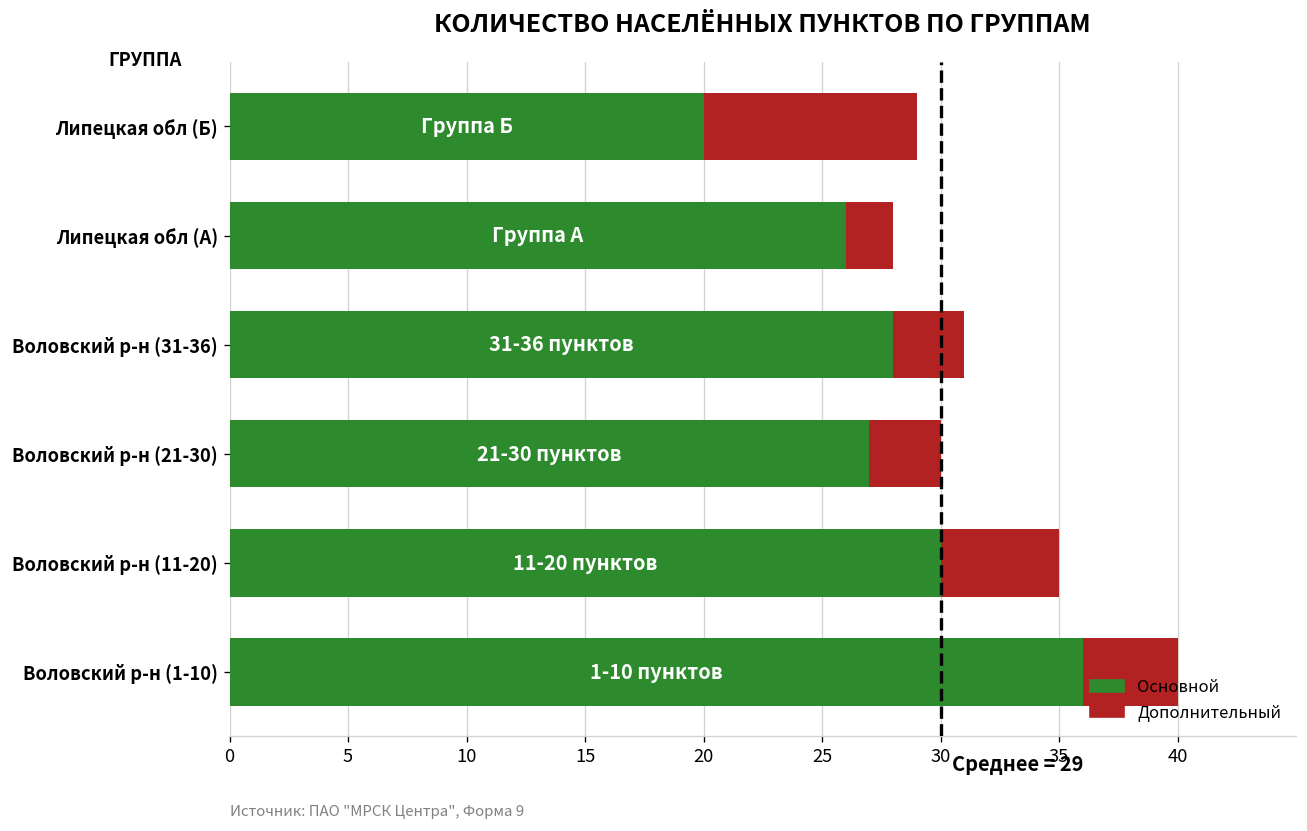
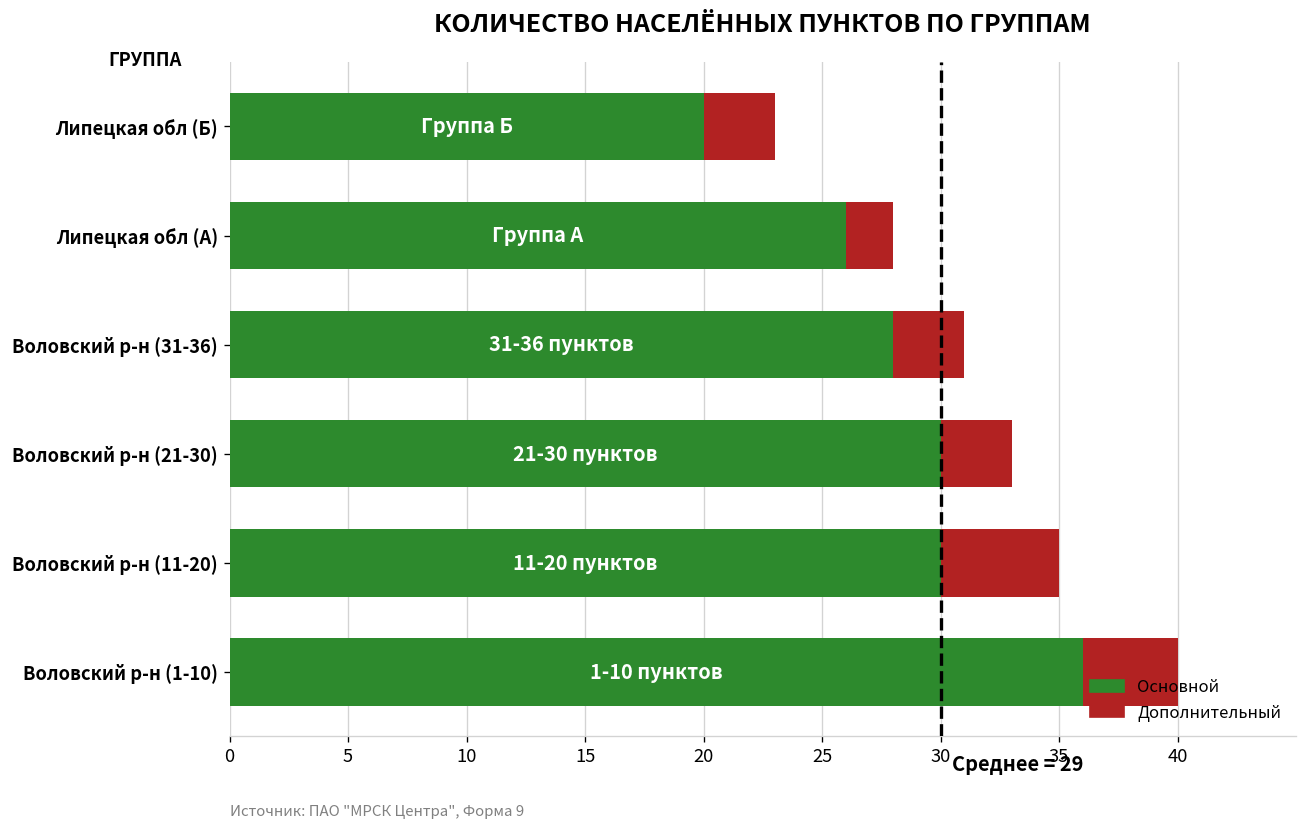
  {
    "Основной": {
      "Липецкая обл (Б)": 20,
      "Липецкая обл (А)": 26,
-     "Воловский р-н (21-30)": 27
+     "Воловский р-н (21-30)": 30
    },
    "Дополнительный": {
-     "Липецкая обл (Б)": 9,
+     "Липецкая обл (Б)": 3,
      "Липецкая обл (А)": 2,
      "Воловский р-н (31-36)": 3,
      "Воловский р-н (21-30)": 3,
      "Воловский р-н (11-20)": 5,
      "Воловский р-н (1-10)": 4
    }
  }
